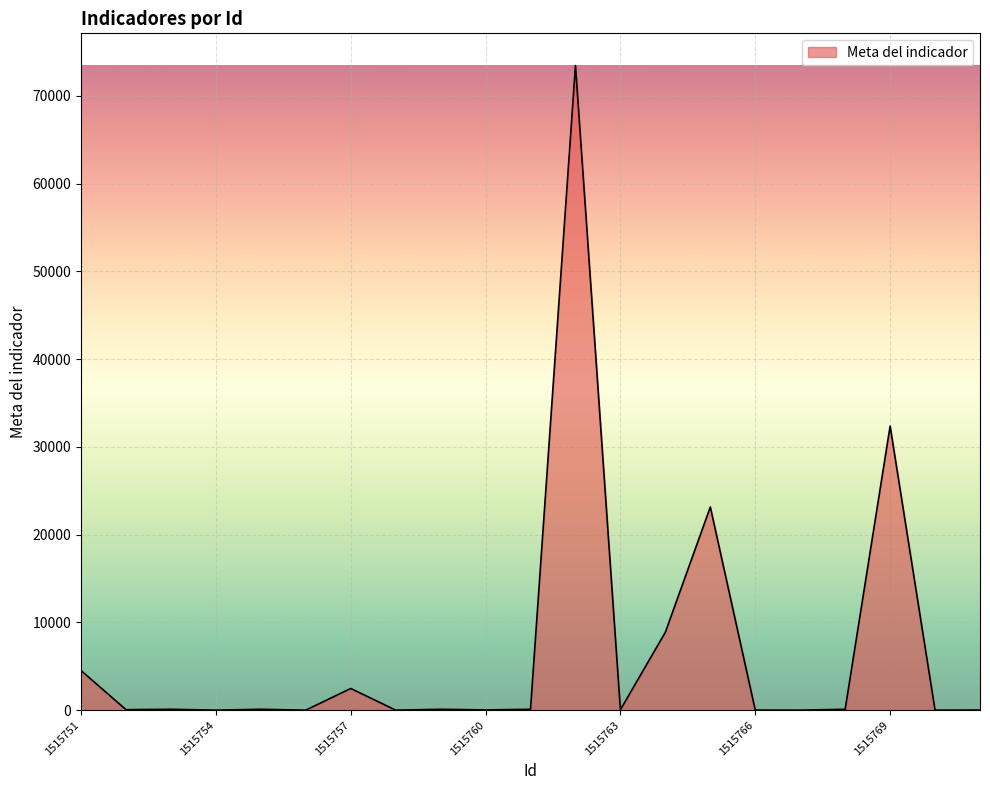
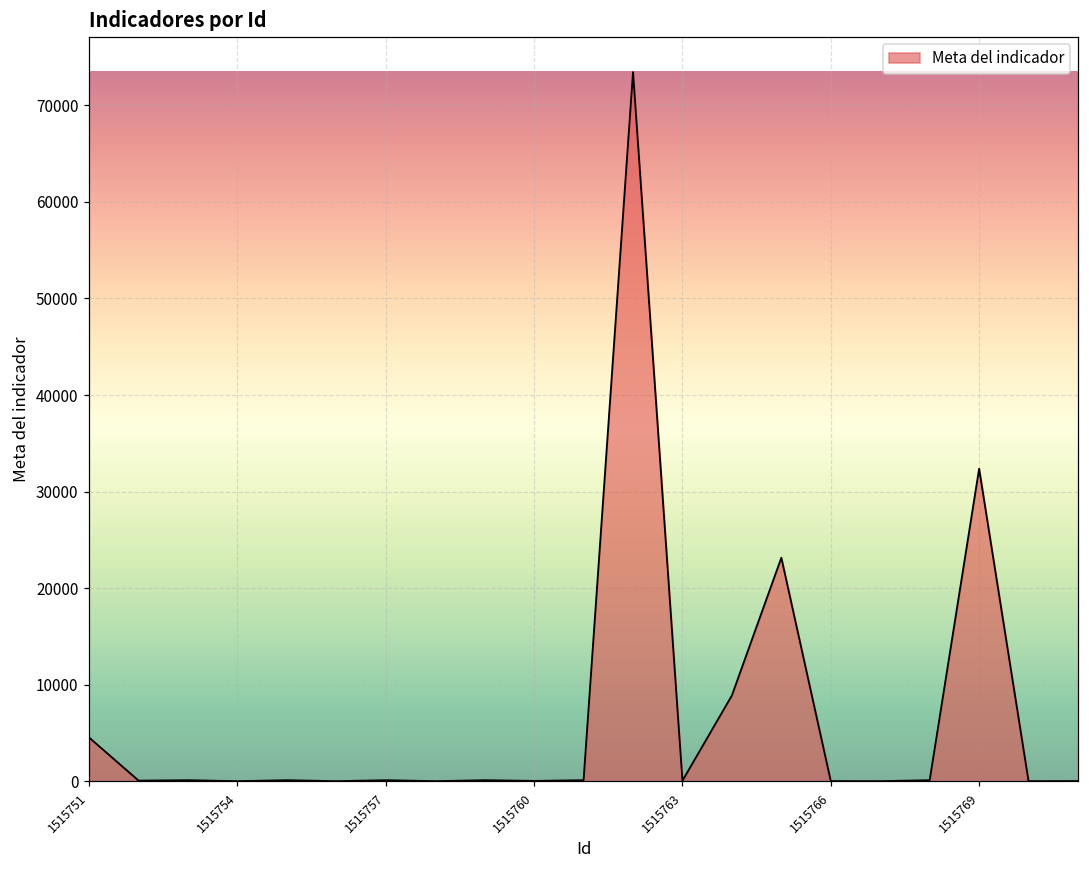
  {
    "1515751": 5000,
    "1515754": 0,
-   "1515757": 2000,
+   "1515757": 0,
    "1515760": 0,
    "1515763": 0,
    "1515766": 0,
    "1515769": 32000
  }
